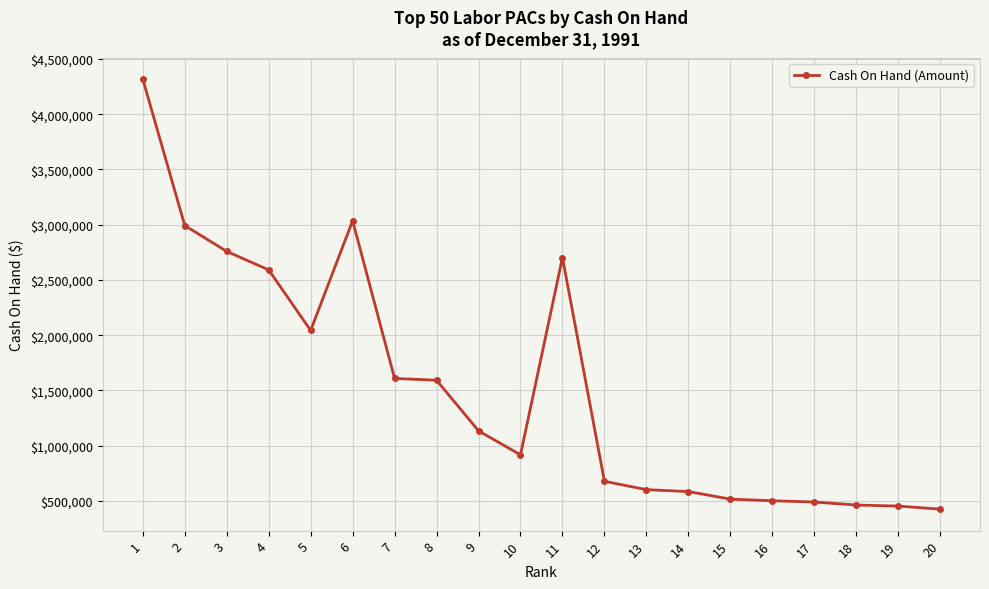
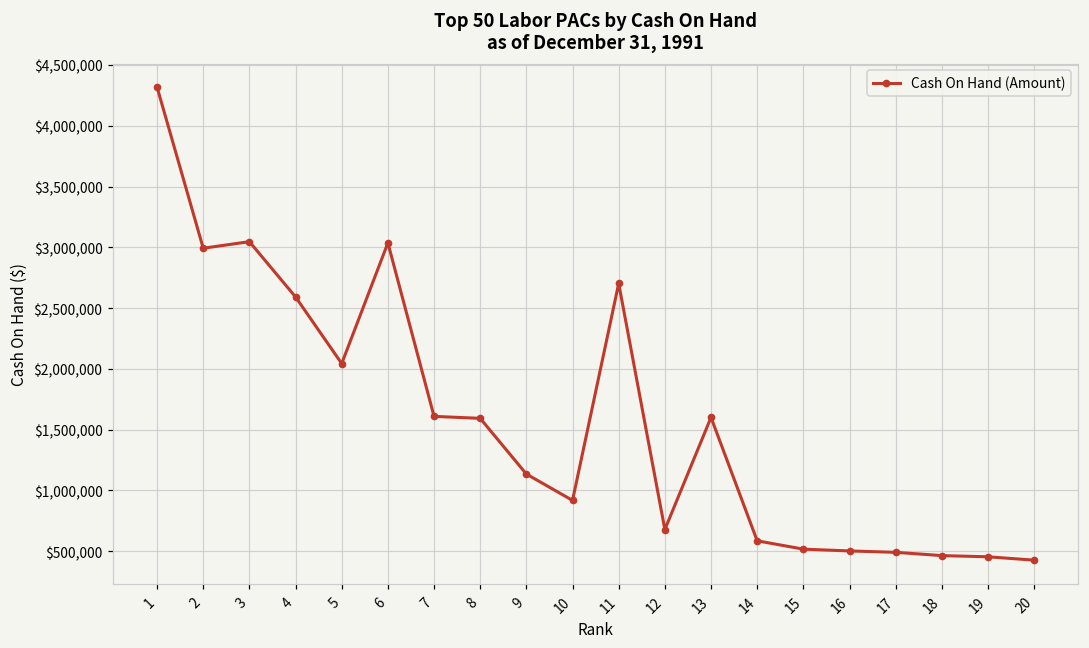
  {
    "1": "$4,320,000",
    "2": "$2,990,000",
-   "3": "$2,760,000",
+   "3": "$3,050,000",
    "4": "$2,590,000",
    "5": "$2,040,000",
    "6": "$3,040,000",
    "7": "$1,610,000",
    "8": "$1,590,000",
    "9": "$1,130,000",
    "10": "$920,000",
    "11": "$2,700,000",
    "12": "$680,000",
-   "13": "$600,000",
+   "13": "$1,600,000",
    "14": "$580,000",
    "15": "$520,000",
    "16": "$500,000",
    "17": "$490,000",
    "18": "$460,000",
    "19": "$450,000",
    "20": "$430,000"
  }
